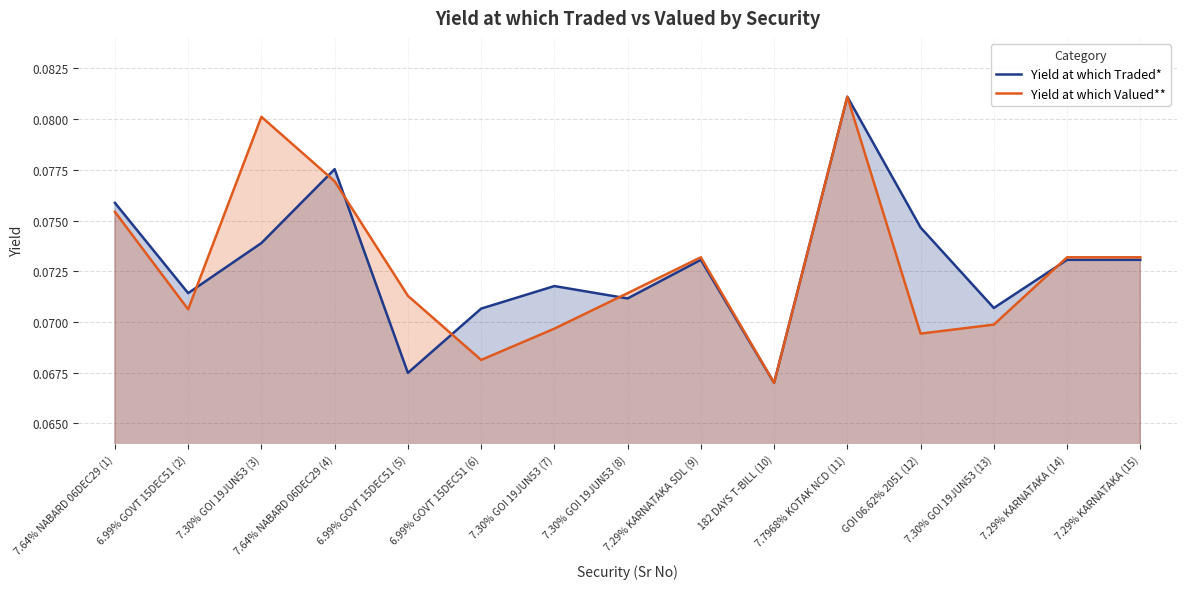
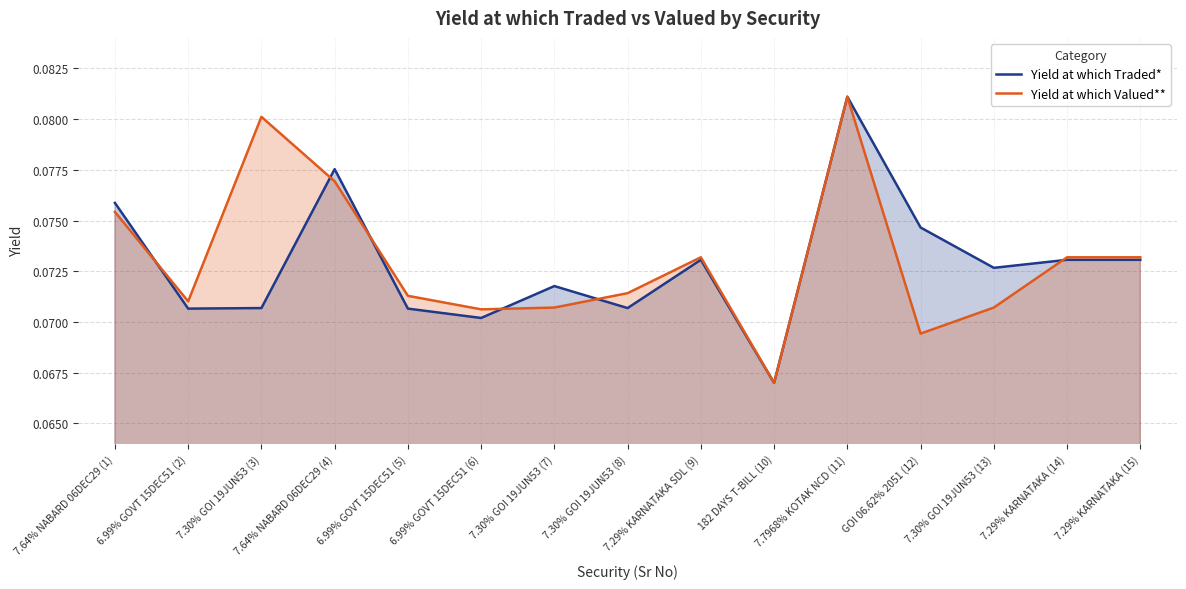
  {
    "Yield at which Traded*": {
      "7.64% NABARD 06DEC29 (1)": 0.0759,
-     "6.99% GOVT 15DEC51 (2)": 0.0714,
-     "7.30% GOI 19JUN53 (3)": 0.0739,
+     "6.99% GOVT 15DEC51 (2)": 0.0707,
+     "7.30% GOI 19JUN53 (3)": 0.0707,
      "7.64% NABARD 06DEC29 (4)": 0.0775,
-     "6.99% GOVT 15DEC51 (5)": 0.0675,
-     "6.99% GOVT 15DEC51 (6)": 0.0707,
+     "6.99% GOVT 15DEC51 (5)": 0.0707,
+     "6.99% GOVT 15DEC51 (6)": 0.0702,
      "7.30% GOI 19JUN53 (7)": 0.0718,
-     "7.30% GOI 19JUN53 (8)": 0.0712,
+     "7.30% GOI 19JUN53 (8)": 0.0707,
      "GOI 06.62% 2051 (12)": 0.0747,
-     "7.30% GOI 19JUN53 (13)": 0.0707
+     "7.30% GOI 19JUN53 (13)": 0.0727
    },
    "Yield at which Valued**": {
      "7.64% NABARD 06DEC29 (1)": 0.0754,
-     "6.99% GOVT 15DEC51 (2)": 0.0706,
+     "6.99% GOVT 15DEC51 (2)": 0.0710,
      "7.30% GOI 19JUN53 (3)": 0.0801,
      "7.64% NABARD 06DEC29 (4)": 0.0769,
      "6.99% GOVT 15DEC51 (5)": 0.0713,
-     "6.99% GOVT 15DEC51 (6)": 0.0681,
-     "7.30% GOI 19JUN53 (7)": 0.0697,
+     "6.99% GOVT 15DEC51 (6)": 0.0706,
+     "7.30% GOI 19JUN53 (7)": 0.0707,
      "7.30% GOI 19JUN53 (8)": 0.0714,
      "GOI 06.62% 2051 (12)": 0.0694,
-     "7.30% GOI 19JUN53 (13)": 0.0699
+     "7.30% GOI 19JUN53 (13)": 0.0707
    }
  }
